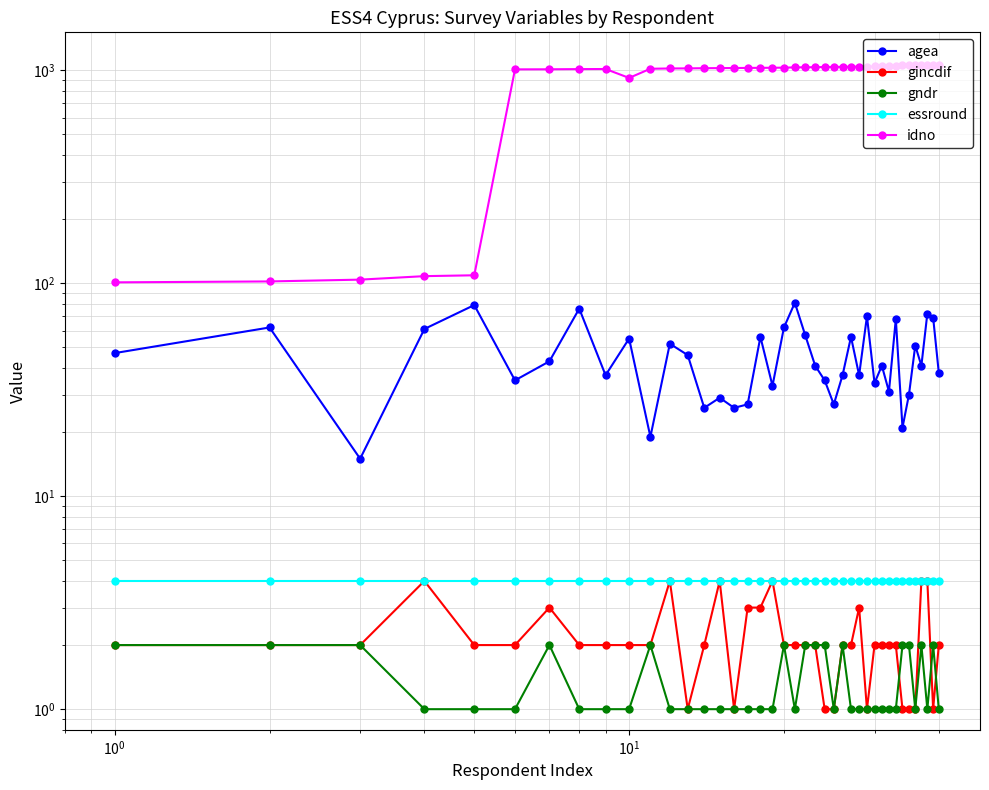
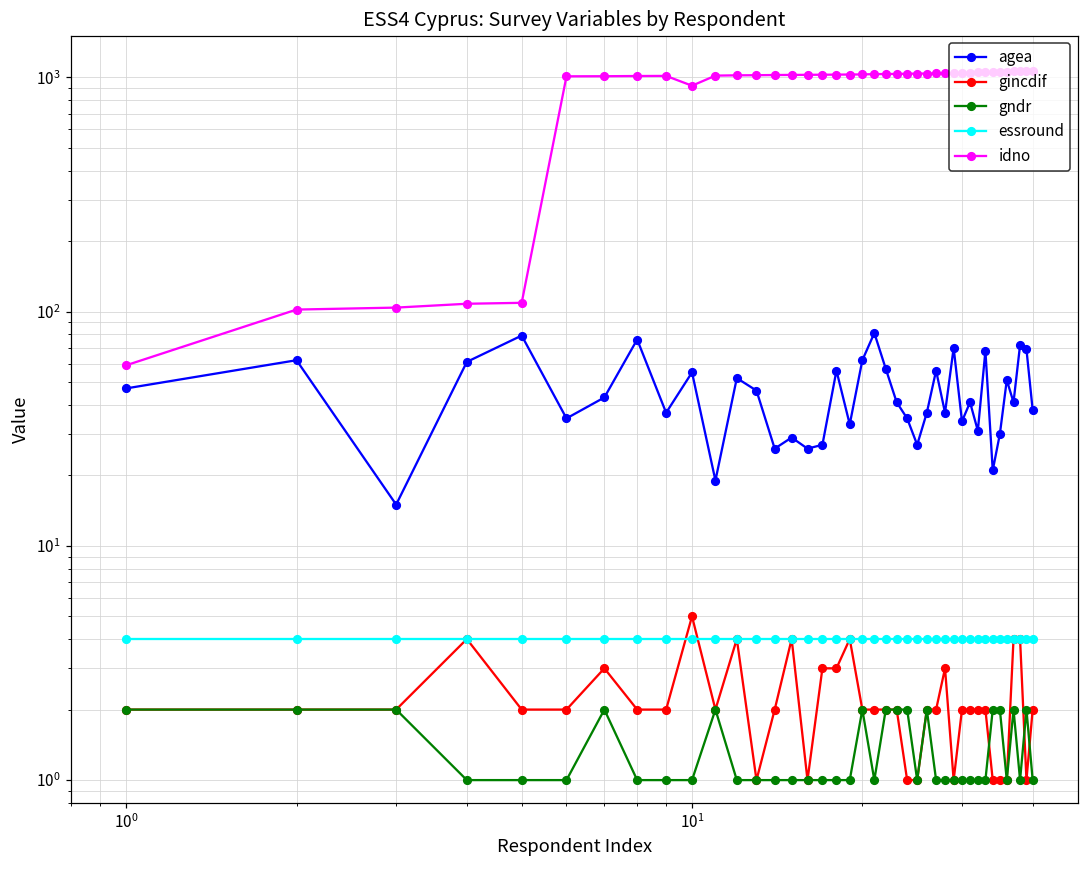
  {
    "agea": {
      "10^0": 47,
      "10^1": 55
    },
    "gincdif": {
-     "10^1": 2
+     "10^1": 5
    },
    "gndr": {
      "10^1": 1
    },
    "essround": {
      "10^0": 4,
      "10^1": 4
    },
    "idno": {
-     "10^0": 100,
+     "10^0": 59,
      "10^1": 920
    }
  }
